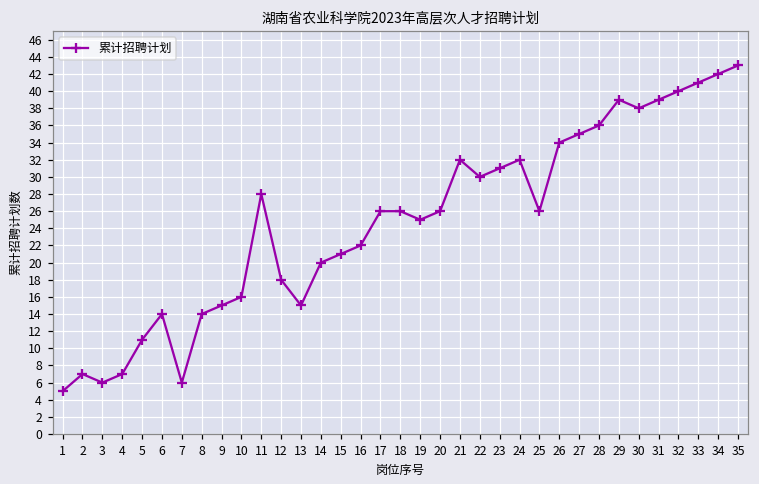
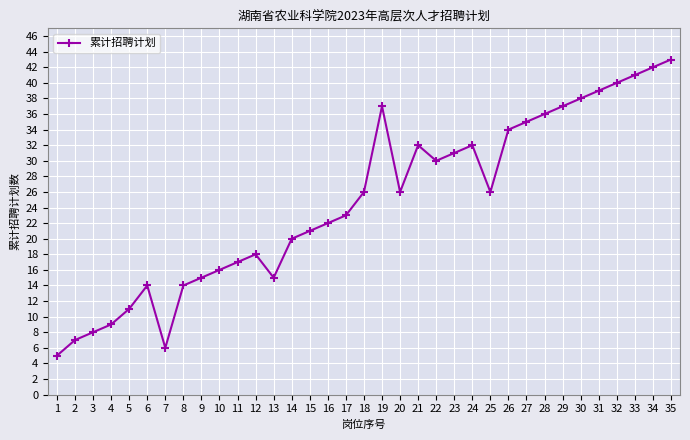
  {
    "1": 5,
    "2": 7,
-   "3": 6,
-   "4": 7,
+   "3": 8,
+   "4": 9,
    "5": 11,
    "6": 14,
    "7": 6,
    "8": 14,
    "9": 15,
    "10": 16,
-   "11": 28,
+   "11": 17,
    "12": 18,
    "13": 15,
    "14": 20,
    "15": 21,
    "16": 22,
-   "17": 26,
+   "17": 23,
    "18": 26,
-   "19": 25,
+   "19": 37,
    "20": 26,
    "21": 32,
    "22": 30,
    "23": 31,
    "24": 32,
    "25": 26,
    "26": 34,
    "27": 35,
    "28": 36,
-   "29": 39,
+   "29": 37,
    "30": 38,
    "31": 39,
    "32": 40,
    "33": 41,
    "34": 42,
    "35": 43
  }
